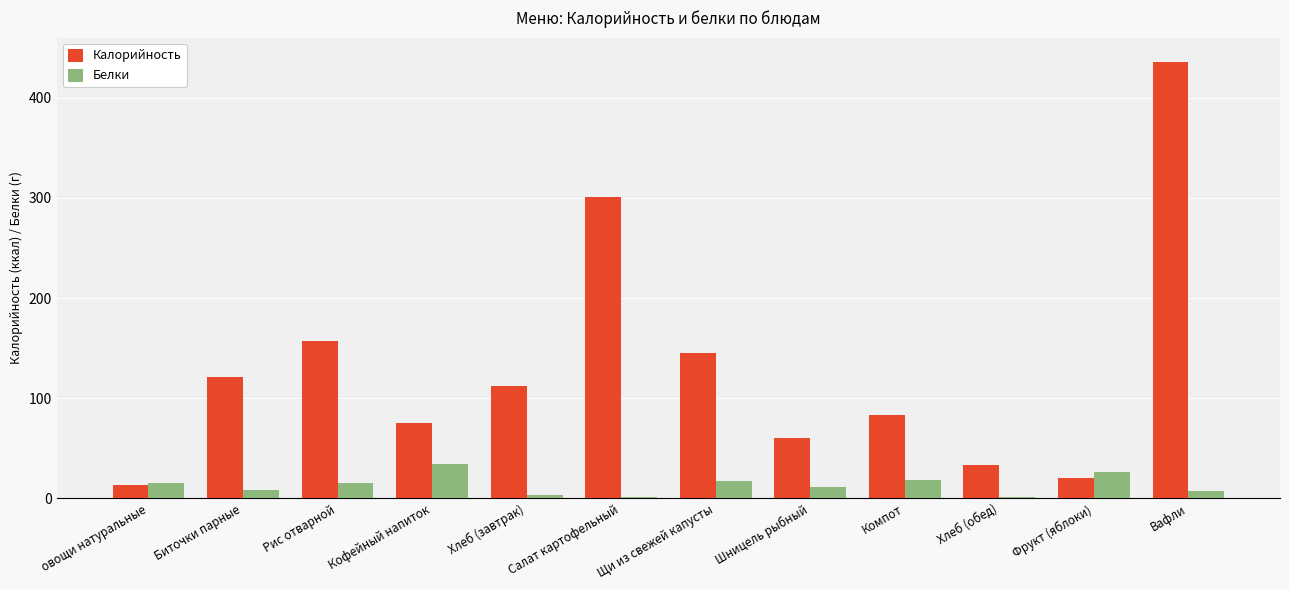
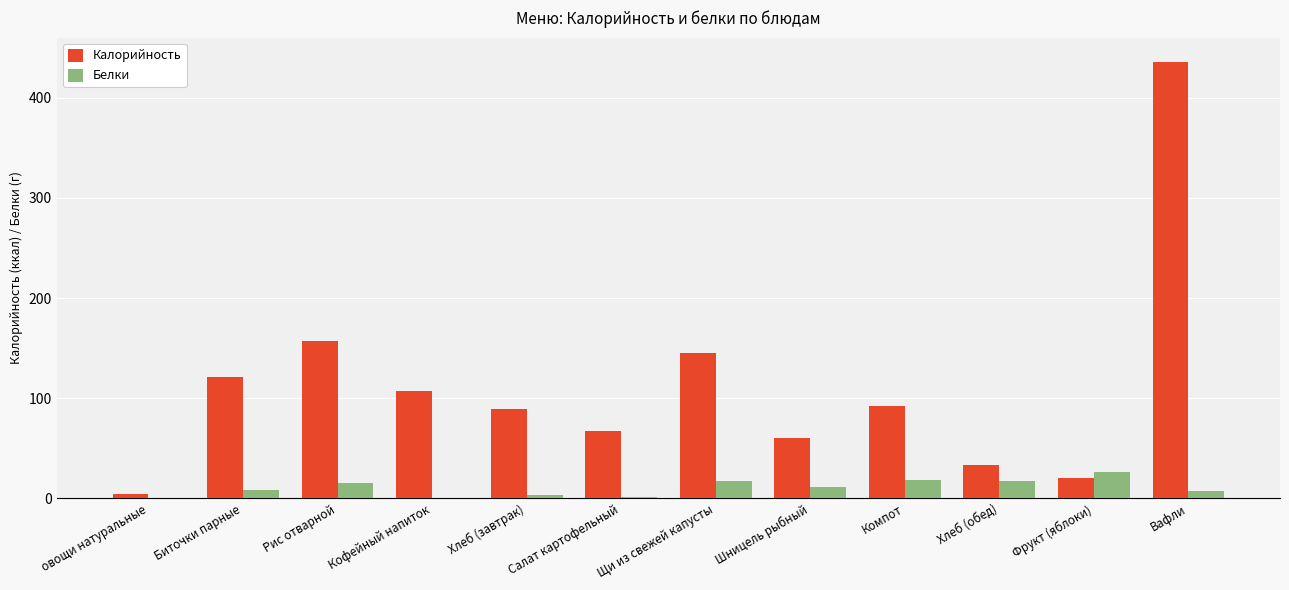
  {
    "Калорийность": {
-     "овощи натуральные": 13,
+     "овощи натуральные": 5,
      "Биточки парные": 121,
      "Рис отварной": 158,
-     "Кофейный напиток": 75,
-     "Хлеб (завтрак)": 112,
-     "Салат картофельный": 301,
+     "Кофейный напиток": 107,
+     "Хлеб (завтрак)": 89,
+     "Салат картофельный": 68,
      "Щи из свежей капусты": 146,
      "Шницель рыбный": 60,
-     "Компот": 83,
+     "Компот": 92,
      "Хлеб (обед)": 33,
      "Фрукт (яблоки)": 20,
      "Вафли": 436
    },
    "Белки": {
-     "овощи натуральные": 16,
+     "овощи натуральные": 1,
      "Биточки парные": 8,
      "Рис отварной": 15,
-     "Кофейный напиток": 35,
+     "Кофейный напиток": 0,
      "Хлеб (завтрак)": 3,
      "Щи из свежей капусты": 18,
      "Шницель рыбный": 12,
      "Компот": 19,
-     "Хлеб (обед)": 2,
+     "Хлеб (обед)": 17,
      "Фрукт (яблоки)": 26,
      "Вафли": 8
    }
  }
